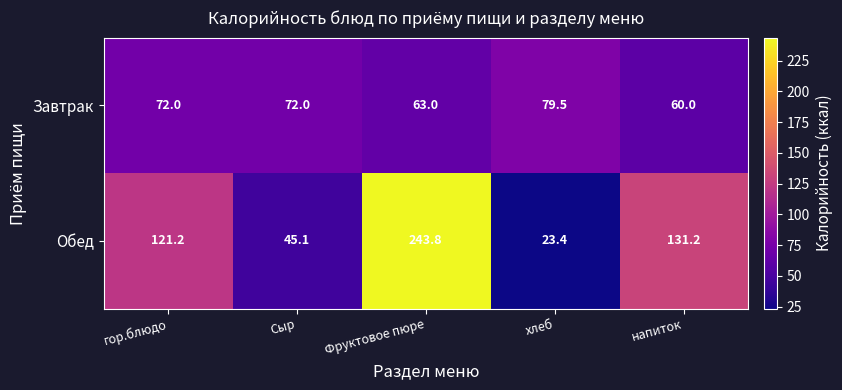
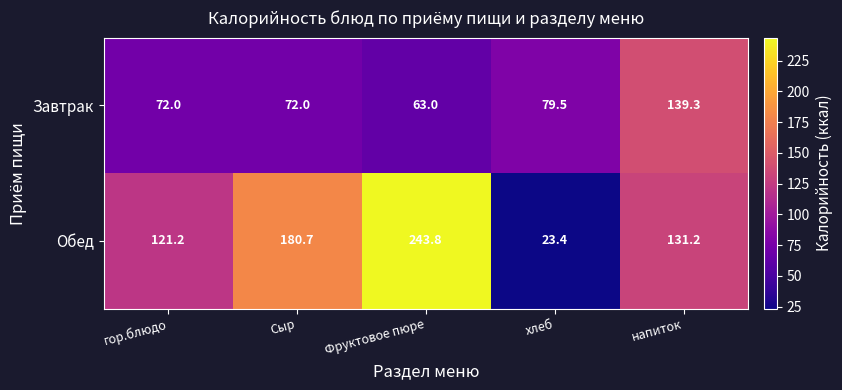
  {
    "Завтрак": {
      "гор.блюдо": 72.0,
      "Сыр": 72.0,
      "Фруктовое пюре": 63.0,
      "хлеб": 79.5,
-     "напиток": 60.0
+     "напиток": 139.3
    },
    "Обед": {
      "гор.блюдо": 121.2,
-     "Сыр": 45.1,
+     "Сыр": 180.7,
      "Фруктовое пюре": 243.8,
      "хлеб": 23.4,
      "напиток": 131.2
    }
  }
